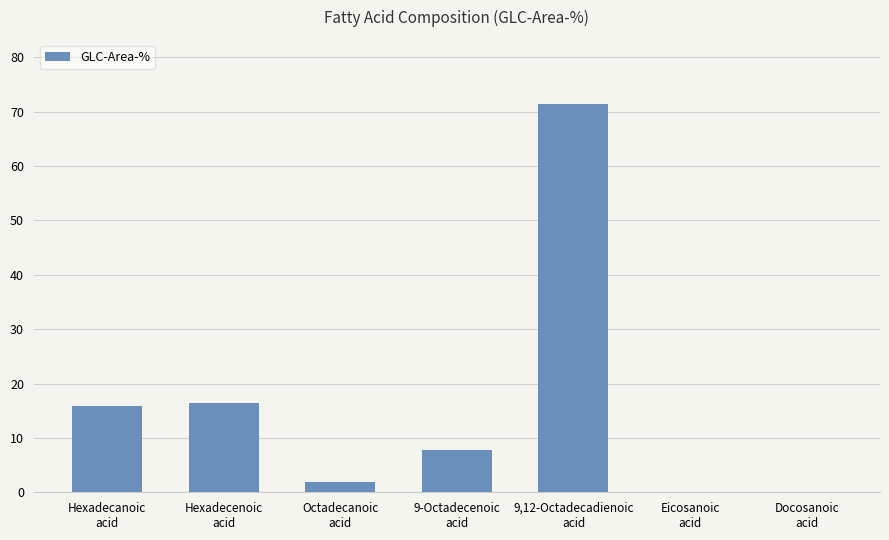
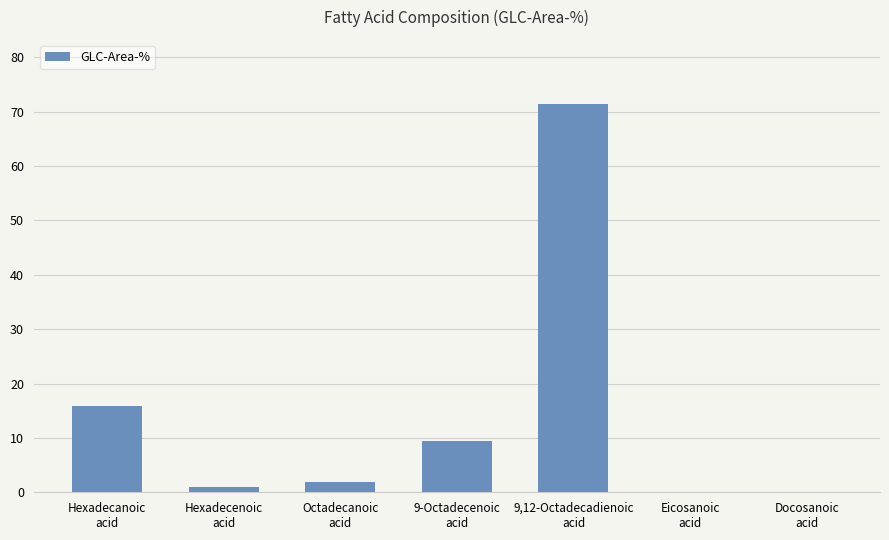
  {
    "Hexadecanoic acid": 16,
-   "Hexadecenoic acid": 17,
+   "Hexadecenoic acid": 1,
    "Octadecanoic acid": 2,
-   "9-Octadecenoic acid": 8,
+   "9-Octadecenoic acid": 9,
    "9,12-Octadecadienoic acid": 72,
    "Eicosanoic acid": 0,
    "Docosanoic acid": 0
  }
